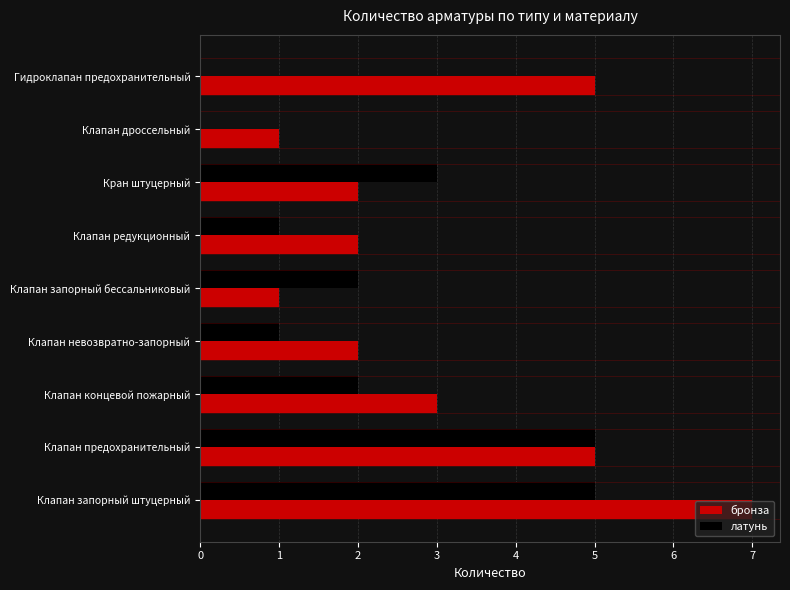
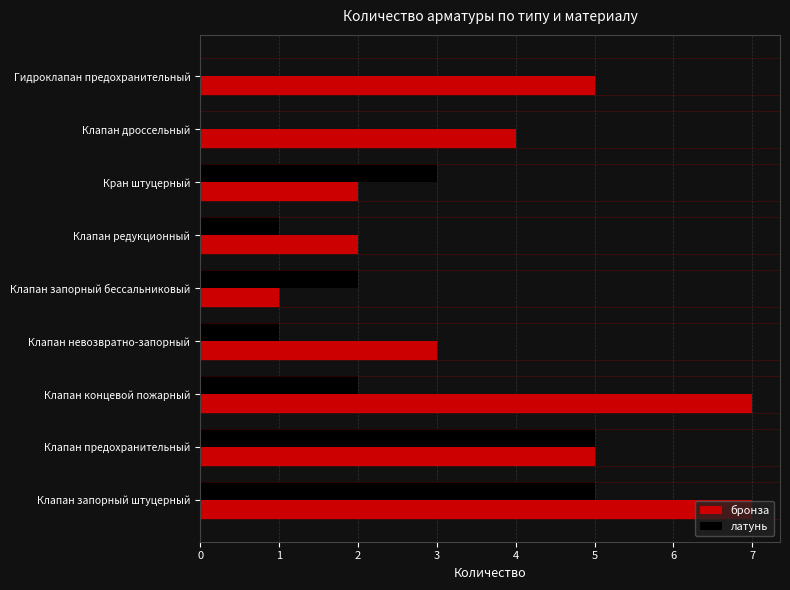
  {
    "бронза": {
      "Гидроклапан предохранительный": 5,
-     "Клапан дроссельный": 1,
+     "Клапан дроссельный": 4,
      "Кран штуцерный": 2,
      "Клапан редукционный": 2,
      "Клапан запорный бессальниковый": 1,
-     "Клапан невозвратно-запорный": 2,
-     "Клапан концевой пожарный": 3,
+     "Клапан невозвратно-запорный": 3,
+     "Клапан концевой пожарный": 7,
      "Клапан предохранительный": 5
    },
    "латунь": {
      "Гидроклапан предохранительный": 0,
      "Клапан дроссельный": 0,
      "Кран штуцерный": 3,
      "Клапан редукционный": 1,
      "Клапан запорный бессальниковый": 2,
      "Клапан невозвратно-запорный": 1,
      "Клапан концевой пожарный": 2,
      "Клапан предохранительный": 5,
      "Клапан запорный штуцерный": 5
    }
  }
